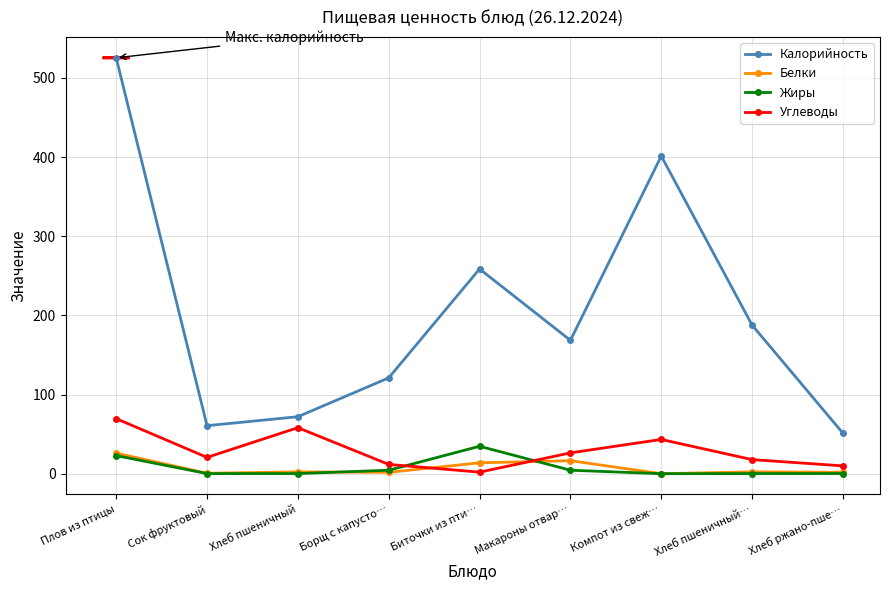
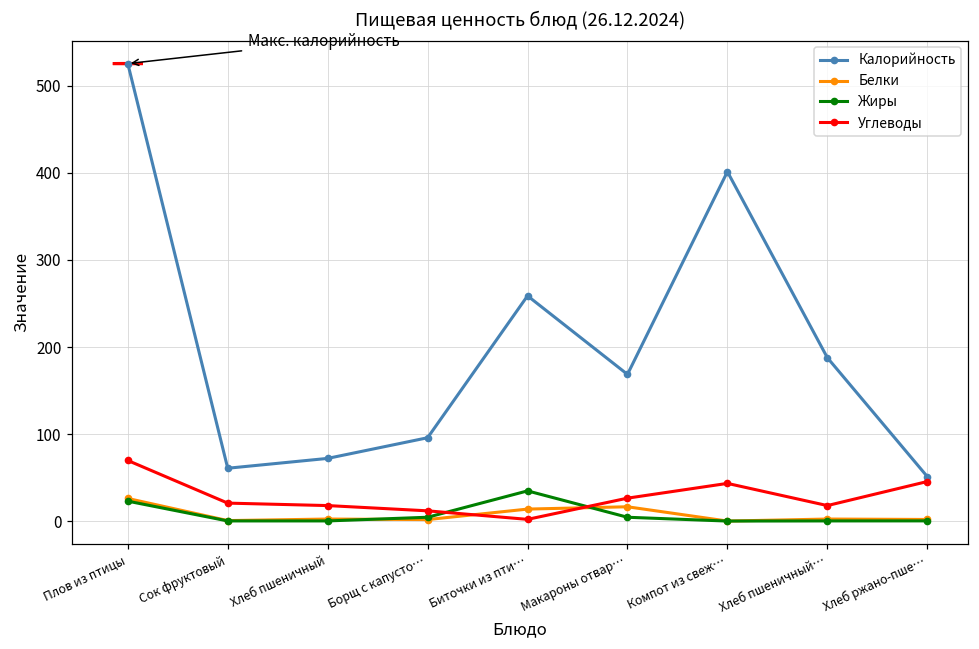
  {
    "Калорийность": {
      "Плов из птицы": 530,
      "Сок фруктовый": 60,
      "Хлеб пшеничный": 70,
-     "Борщ с капусто…": 120,
+     "Борщ с капусто…": 100,
      "Биточки из пти…": 260,
      "Макароны отвар…": 170,
      "Компот из свеж…": 400,
      "Хлеб пшеничный…": 190,
      "Хлеб ржано-пше…": 50
    },
    "Белки": {
      "Биточки из пти…": 10,
      "Макароны отвар…": 20
    },
    "Жиры": {
      "Биточки из пти…": 30,
      "Макароны отвар…": 0
    },
    "Углеводы": {
      "Плов из птицы": 70,
      "Сок фруктовый": 20,
-     "Хлеб пшеничный": 60,
+     "Хлеб пшеничный": 20,
      "Борщ с капусто…": 10,
      "Биточки из пти…": 0,
      "Макароны отвар…": 30,
      "Компот из свеж…": 40,
      "Хлеб пшеничный…": 20,
-     "Хлеб ржано-пше…": 10
+     "Хлеб ржано-пше…": 50
    }
  }
